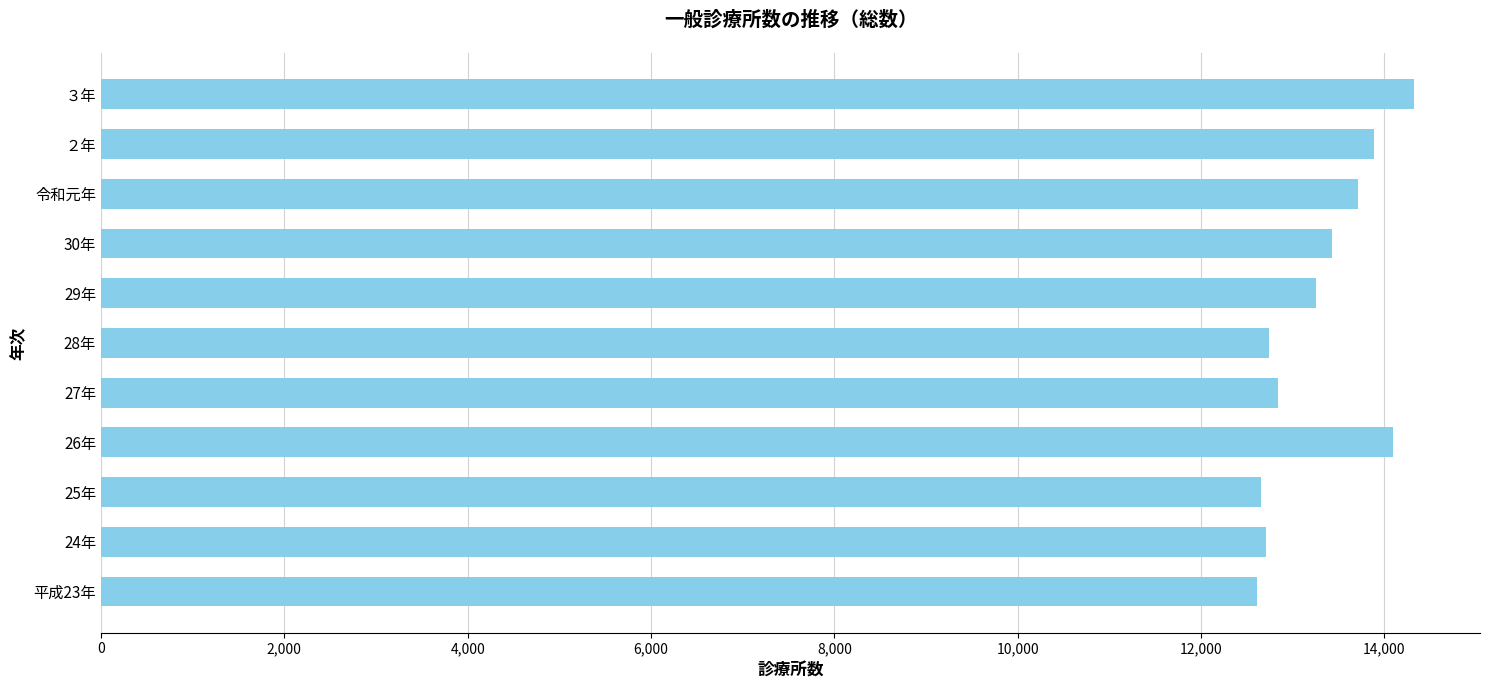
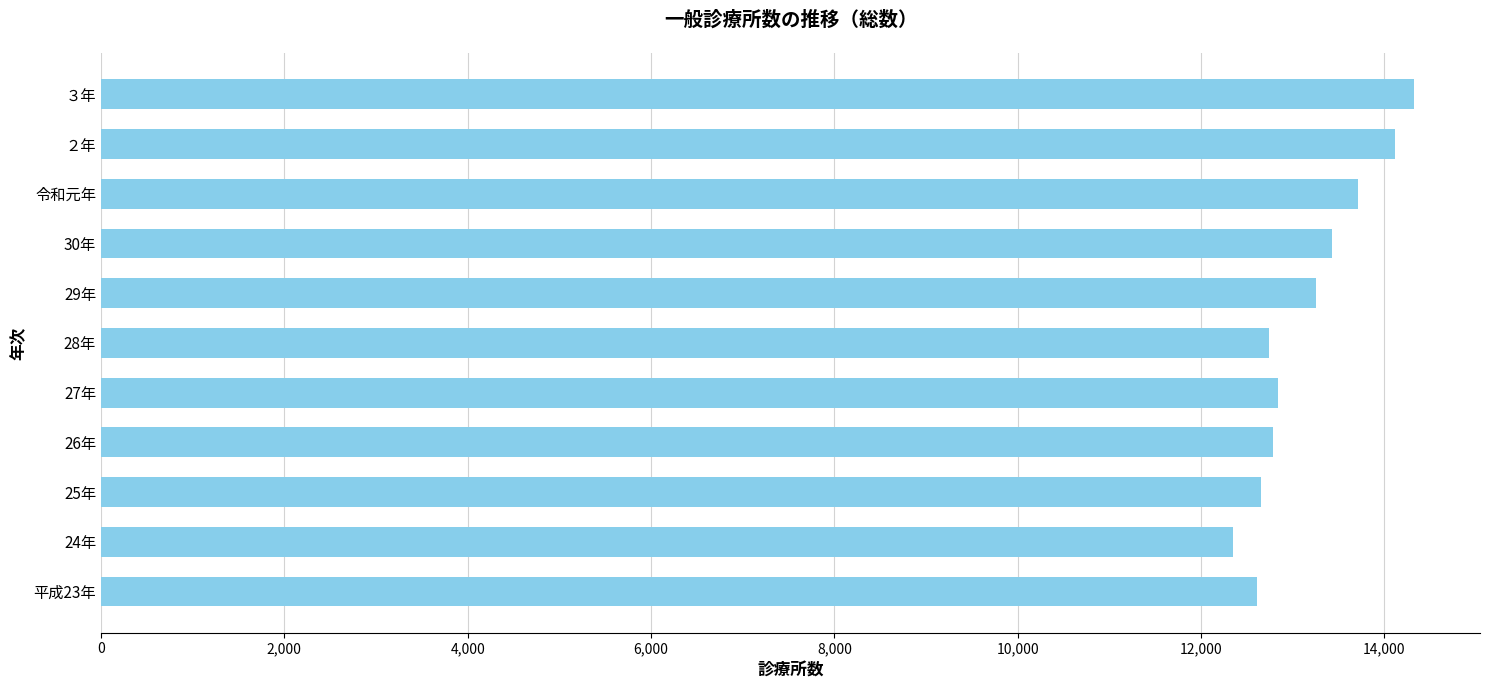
  {
    "３年": "14,300",
-   "２年": "13,900",
+   "２年": "14,100",
    "令和元年": "13,700",
    "30年": "13,400",
    "29年": "13,300",
    "28年": "12,700",
    "27年": "12,800",
-   "26年": "14,100",
+   "26年": "12,800",
    "25年": "12,700",
-   "24年": "12,700",
+   "24年": "12,300",
    "平成23年": "12,600"
  }
